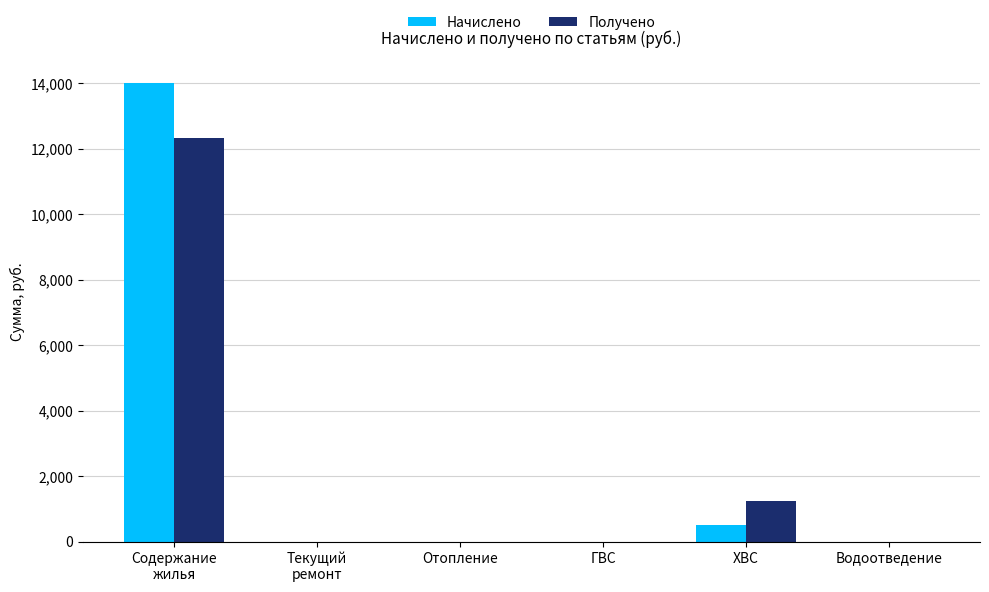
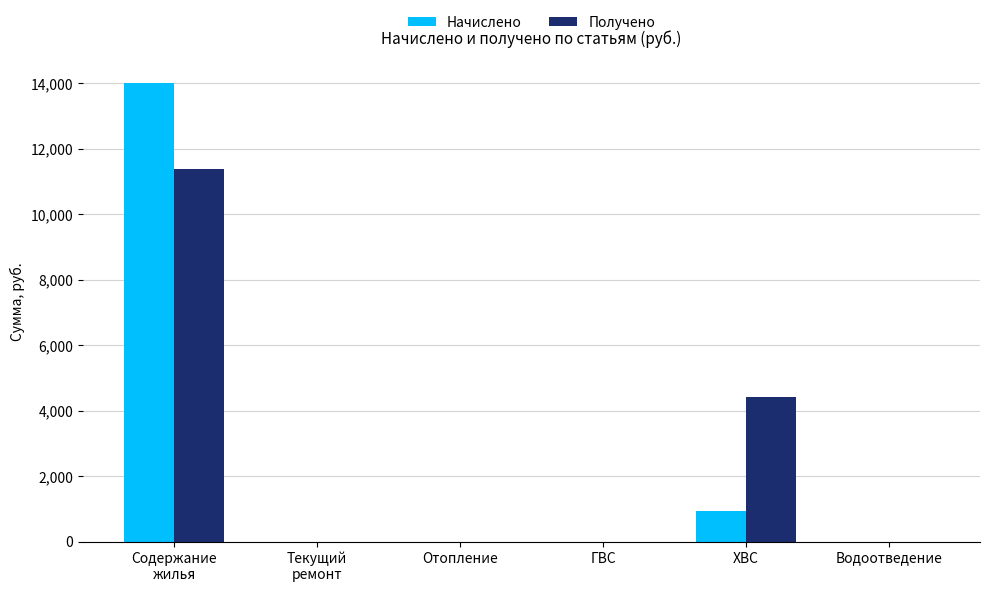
  {
    "Начислено": {
      "Содержание жилья": "14,000",
      "Текущий ремонт": "0",
      "Отопление": "0",
      "ГВС": "0",
-     "ХВС": "500",
+     "ХВС": "900",
      "Водоотведение": "0"
    },
    "Получено": {
-     "Содержание жилья": "12,300",
+     "Содержание жилья": "11,400",
      "Текущий ремонт": "0",
      "Отопление": "0",
      "ГВС": "0",
-     "ХВС": "1,200",
+     "ХВС": "4,400",
      "Водоотведение": "0"
    }
  }
